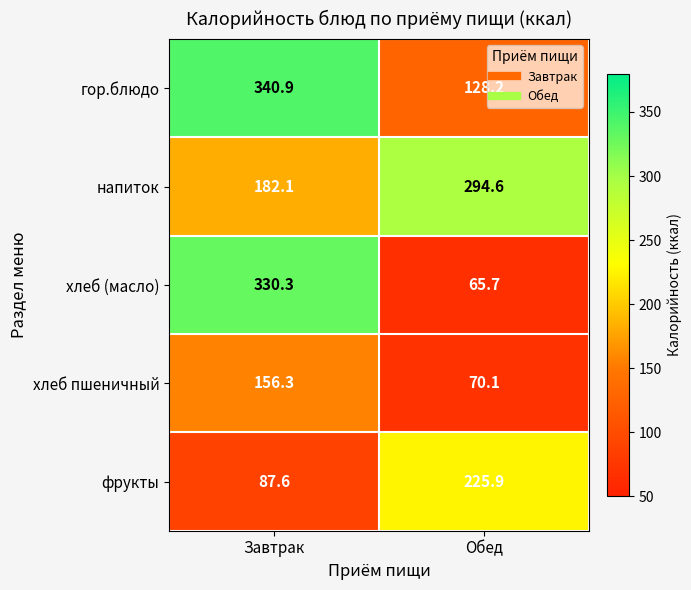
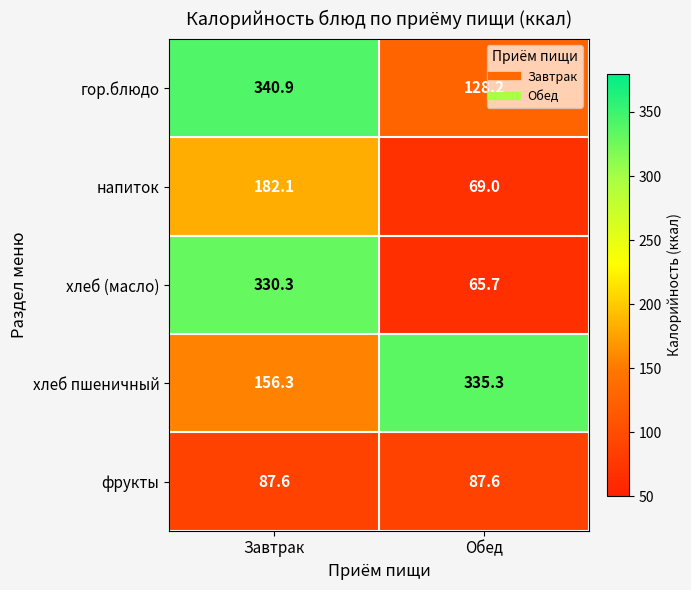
  {
    "гор.блюдо": {
      "Завтрак": 340.9
    },
    "напиток": {
      "Завтрак": 182.1,
-     "Обед": 294.6
+     "Обед": 69.0
    },
    "хлеб (масло)": {
      "Завтрак": 330.3,
      "Обед": 65.7
    },
    "хлеб пшеничный": {
      "Завтрак": 156.3,
-     "Обед": 70.1
+     "Обед": 335.3
    },
    "фрукты": {
      "Завтрак": 87.6,
-     "Обед": 225.9
+     "Обед": 87.6
    }
  }
